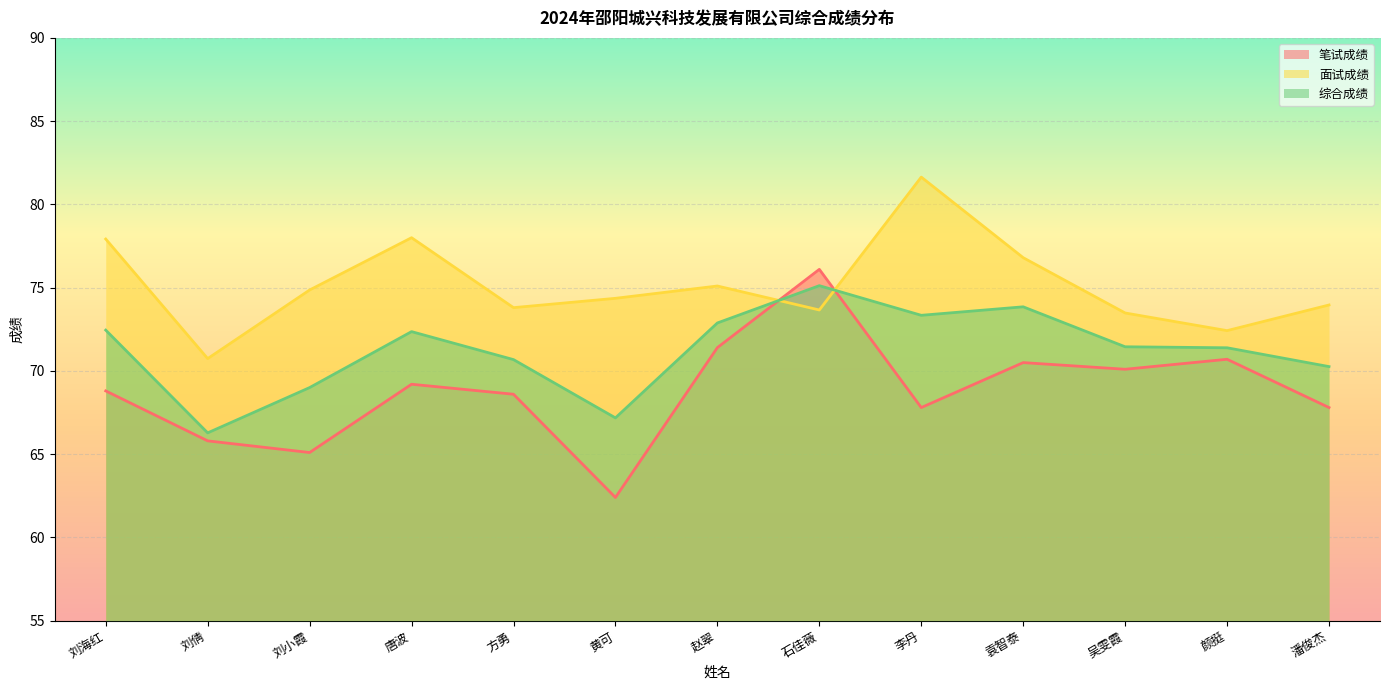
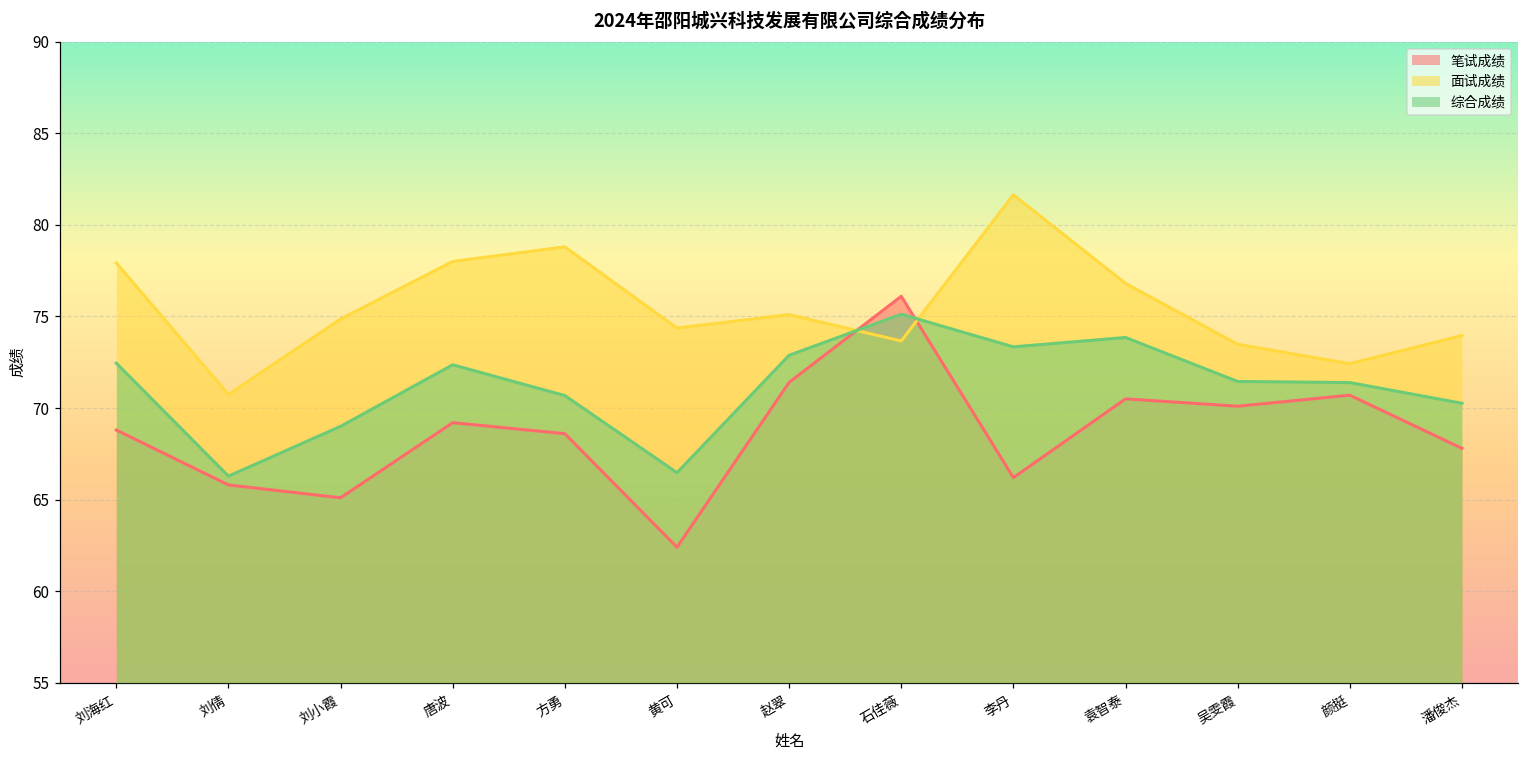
  {
    "笔试成绩": {
      "刘海红": 68.8,
      "刘倩": 65.8,
      "刘小霞": 65.1,
      "唐波": 69.2,
      "方勇": 68.6,
      "黄可": 62.4,
      "赵翠": 71.4,
      "石佳薇": 76.1,
-     "李丹": 67.8,
+     "李丹": 66.2,
      "袁智泰": 70.5,
      "吴雯霞": 70.1,
      "颜挺": 70.7,
      "潘俊杰": 67.8
    },
    "面试成绩": {
      "刘海红": 77.9,
      "刘倩": 70.7,
      "刘小霞": 74.9,
      "唐波": 78.0,
-     "方勇": 73.8,
+     "方勇": 78.8,
      "黄可": 74.4,
      "赵翠": 75.1,
      "石佳薇": 73.7,
      "李丹": 81.6,
      "袁智泰": 76.8,
      "吴雯霞": 73.5,
      "颜挺": 72.4,
      "潘俊杰": 74.0
    },
    "综合成绩": {
      "刘海红": 72.5,
      "刘倩": 66.3,
      "刘小霞": 69.0,
      "唐波": 72.4,
      "方勇": 70.7,
-     "黄可": 67.2,
+     "黄可": 66.5,
      "赵翠": 72.9,
      "石佳薇": 75.1,
      "李丹": 73.3,
      "袁智泰": 73.9,
      "吴雯霞": 71.5,
      "颜挺": 71.4,
      "潘俊杰": 70.3
    }
  }
